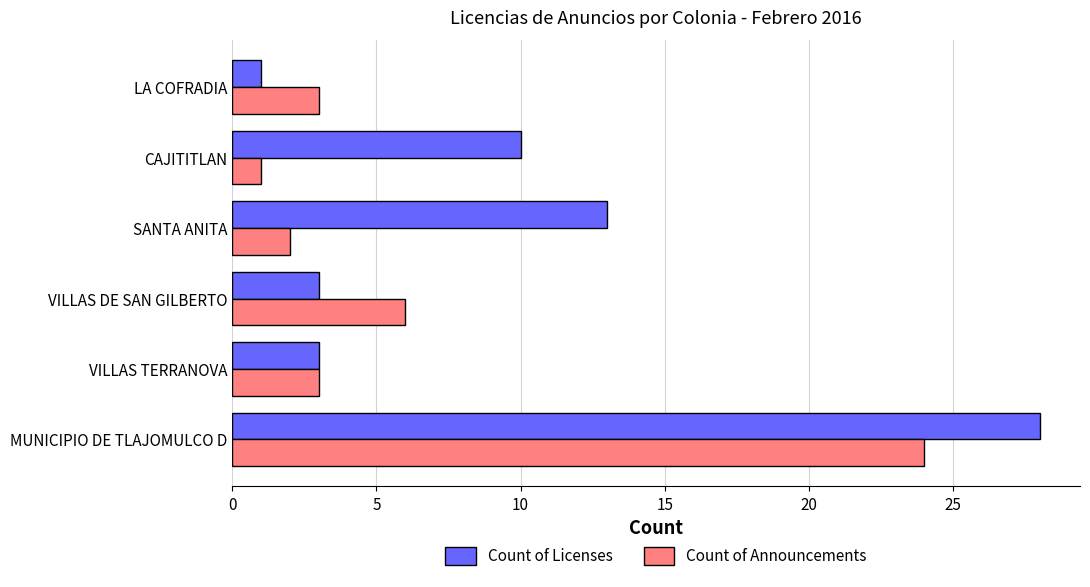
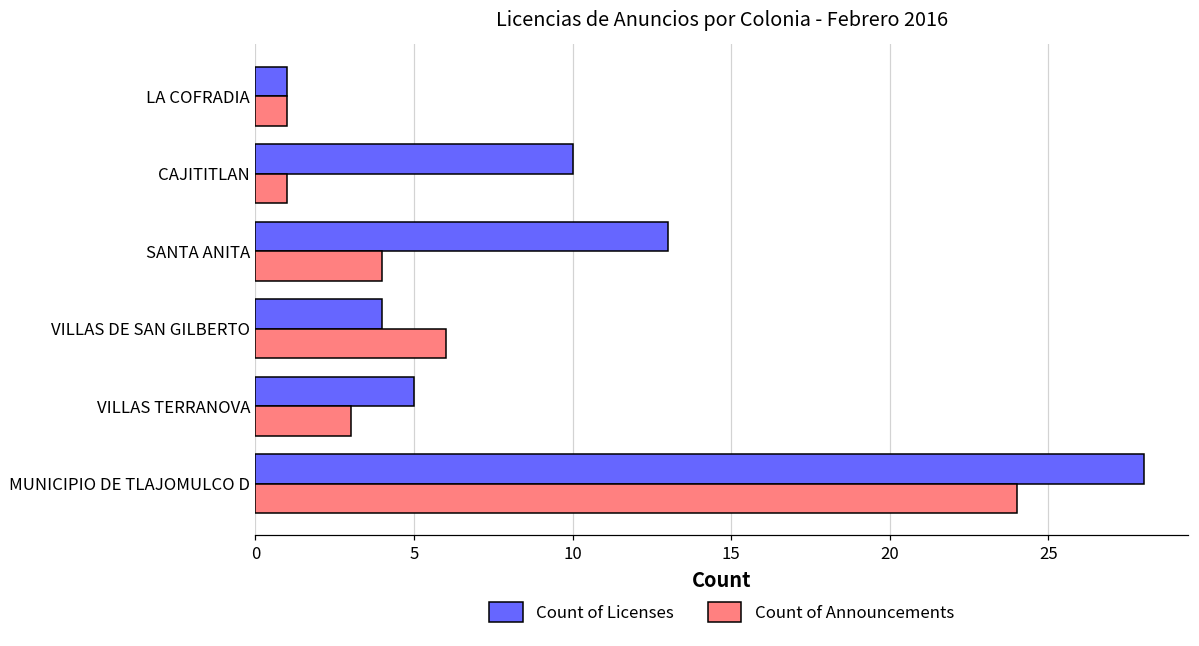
  {
    "Count of Licenses": {
      "LA COFRADIA": 1,
      "CAJITITLAN": 10,
      "SANTA ANITA": 13,
-     "VILLAS DE SAN GILBERTO": 3,
-     "VILLAS TERRANOVA": 3,
+     "VILLAS DE SAN GILBERTO": 4,
+     "VILLAS TERRANOVA": 5,
      "MUNICIPIO DE TLAJOMULCO D": 28
    },
    "Count of Announcements": {
-     "LA COFRADIA": 3,
+     "LA COFRADIA": 1,
      "CAJITITLAN": 1,
-     "SANTA ANITA": 2,
+     "SANTA ANITA": 4,
      "VILLAS DE SAN GILBERTO": 6,
      "VILLAS TERRANOVA": 3,
      "MUNICIPIO DE TLAJOMULCO D": 24
    }
  }
